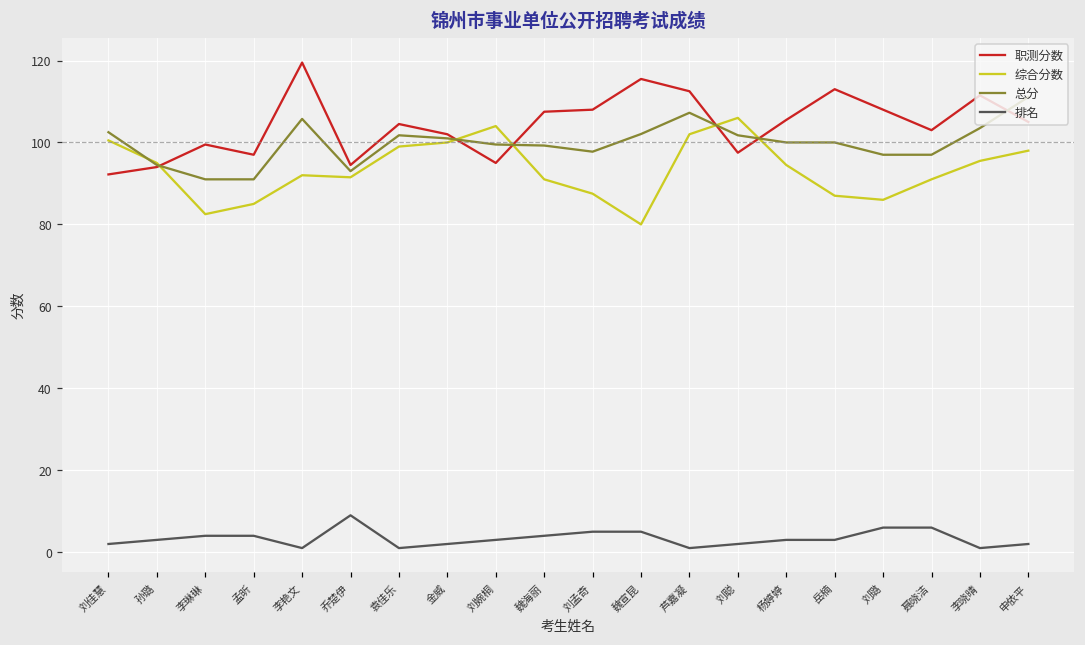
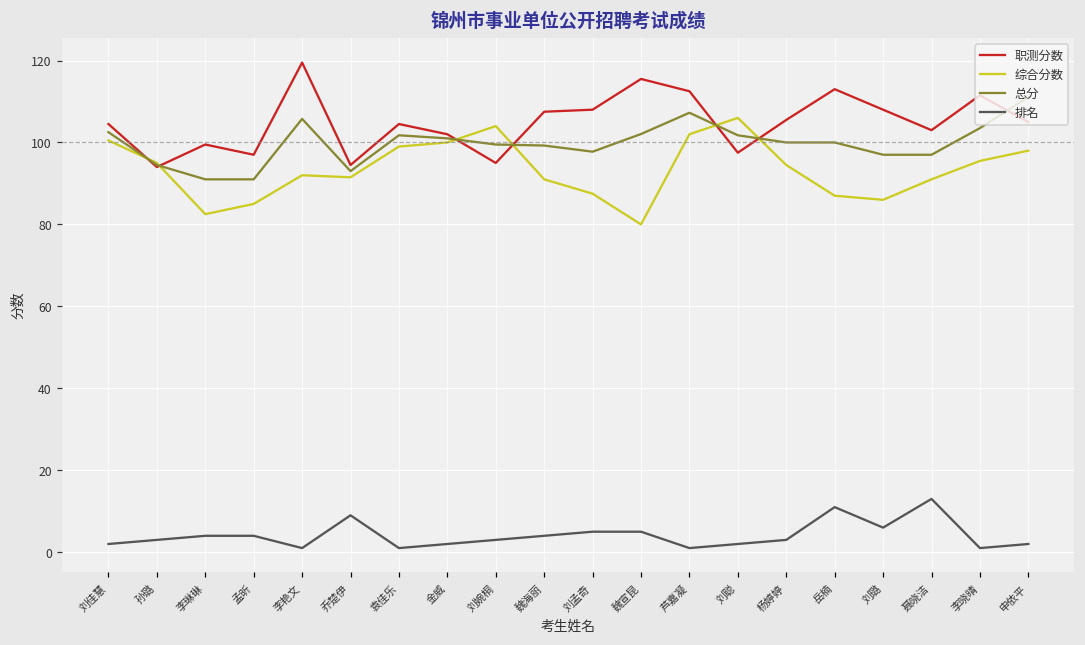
  {
    "职测分数": {
-     "刘佳慧": 92,
+     "刘佳慧": 105,
      "李琳琳": 100,
      "孟昕": 97,
      "李艳文": 120,
      "乔楚伊": 95,
      "袁佳乐": 105,
      "金威": 102,
      "刘婉桐": 95,
      "魏海丽": 108,
      "刘孟奇": 108,
      "魏宣昆": 116,
      "芦嘉凝": 113,
      "刘聪": 98,
      "杨婷婷": 106,
      "岳楠": 113,
      "刘璐": 108,
      "聂晓洁": 103,
      "申依平": 105
    },
    "综合分数": {
      "刘佳慧": 101,
      "李琳琳": 83,
      "孟昕": 85,
      "李艳文": 92,
      "乔楚伊": 92,
      "袁佳乐": 99,
      "金威": 100,
      "刘婉桐": 104,
      "魏海丽": 91,
      "刘孟奇": 88,
      "魏宣昆": 80,
      "芦嘉凝": 102,
      "刘聪": 106,
      "杨婷婷": 95,
      "岳楠": 87,
      "刘璐": 86,
      "聂晓洁": 91,
      "李晓晴": 96,
      "申依平": 98
    },
    "总分": {
      "刘佳慧": 103,
      "李琳琳": 91,
      "孟昕": 91,
      "李艳文": 106,
      "乔楚伊": 93,
      "袁佳乐": 102,
      "金威": 101,
      "刘婉桐": 100,
      "魏海丽": 99,
      "刘孟奇": 98,
      "魏宣昆": 102,
      "芦嘉凝": 107,
      "刘聪": 102,
      "杨婷婷": 100,
      "岳楠": 100,
      "刘璐": 97,
      "聂晓洁": 97,
      "李晓晴": 104
    },
    "排名": {
      "刘佳慧": 2,
      "孙璐": 3,
      "李琳琳": 4,
      "孟昕": 4,
      "李艳文": 1,
      "乔楚伊": 9,
      "袁佳乐": 1,
      "金威": 2,
      "刘婉桐": 3,
      "魏海丽": 4,
      "刘孟奇": 5,
      "魏宣昆": 5,
      "芦嘉凝": 1,
      "刘聪": 2,
      "杨婷婷": 3,
-     "岳楠": 3,
+     "岳楠": 11,
      "刘璐": 6,
-     "聂晓洁": 6,
+     "聂晓洁": 13,
      "李晓晴": 1,
      "申依平": 2
    }
  }
